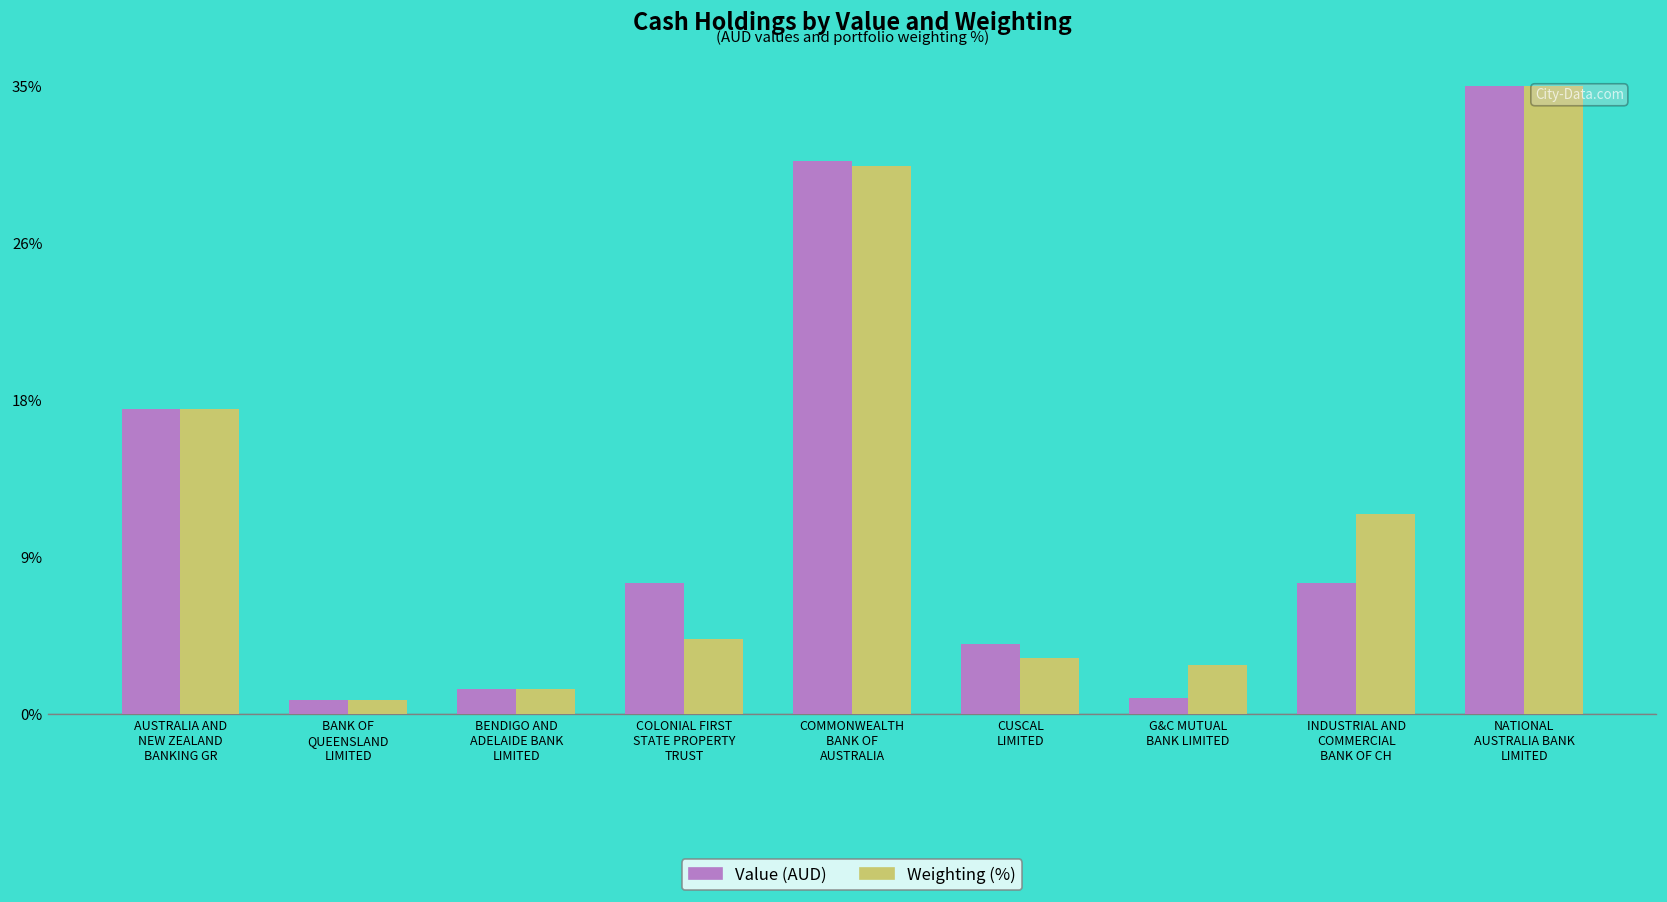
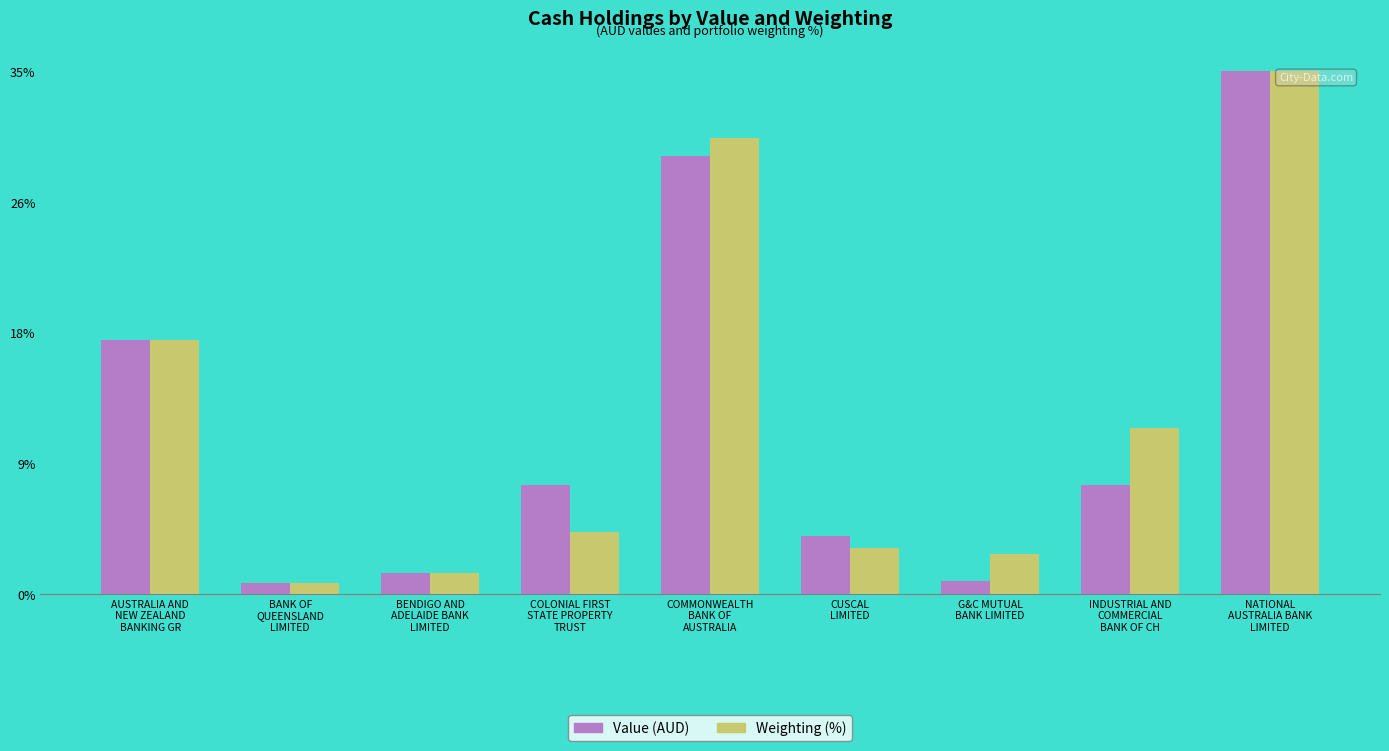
  {
    "Value (AUD)": {
      "AUSTRALIA AND NEW ZEALAND BANKING GR": "17.0%",
      "BANK OF QUEENSLAND LIMITED": "0.8%",
      "BENDIGO AND ADELAIDE BANK LIMITED": "1.4%",
      "COLONIAL FIRST STATE PROPERTY TRUST": "7.3%",
-     "COMMONWEALTH BANK OF AUSTRALIA": "30.9%",
+     "COMMONWEALTH BANK OF AUSTRALIA": "29.4%",
      "CUSCAL LIMITED": "3.9%",
      "G&C MUTUAL BANK LIMITED": "0.9%",
      "INDUSTRIAL AND COMMERCIAL BANK OF CH": "7.3%",
      "NATIONAL AUSTRALIA BANK LIMITED": "35.1%"
    },
    "Weighting (%)": {
      "AUSTRALIA AND NEW ZEALAND BANKING GR": "17.0%",
      "BANK OF QUEENSLAND LIMITED": "0.8%",
      "BENDIGO AND ADELAIDE BANK LIMITED": "1.4%",
      "COLONIAL FIRST STATE PROPERTY TRUST": "4.2%",
      "COMMONWEALTH BANK OF AUSTRALIA": "30.6%",
      "CUSCAL LIMITED": "3.1%",
      "G&C MUTUAL BANK LIMITED": "2.7%",
      "INDUSTRIAL AND COMMERCIAL BANK OF CH": "11.2%"
    }
  }
